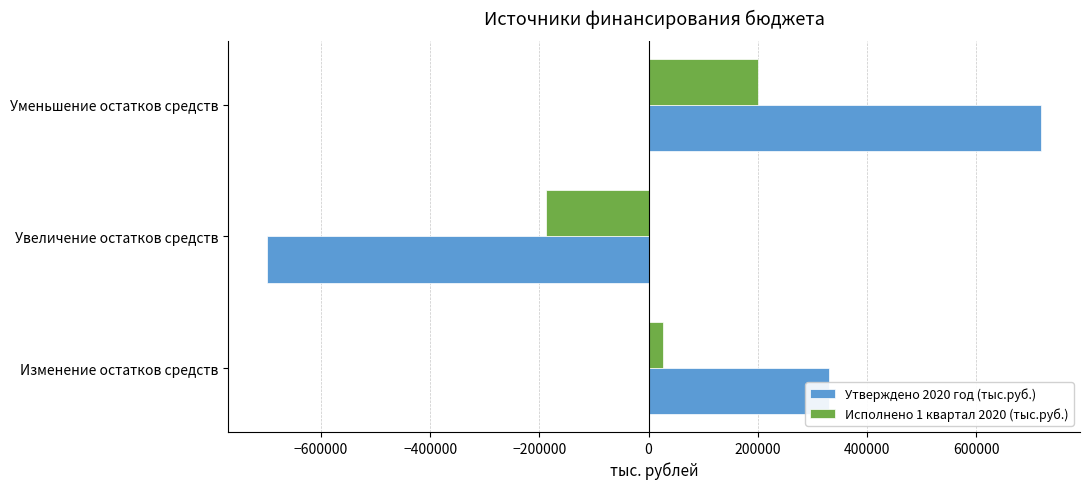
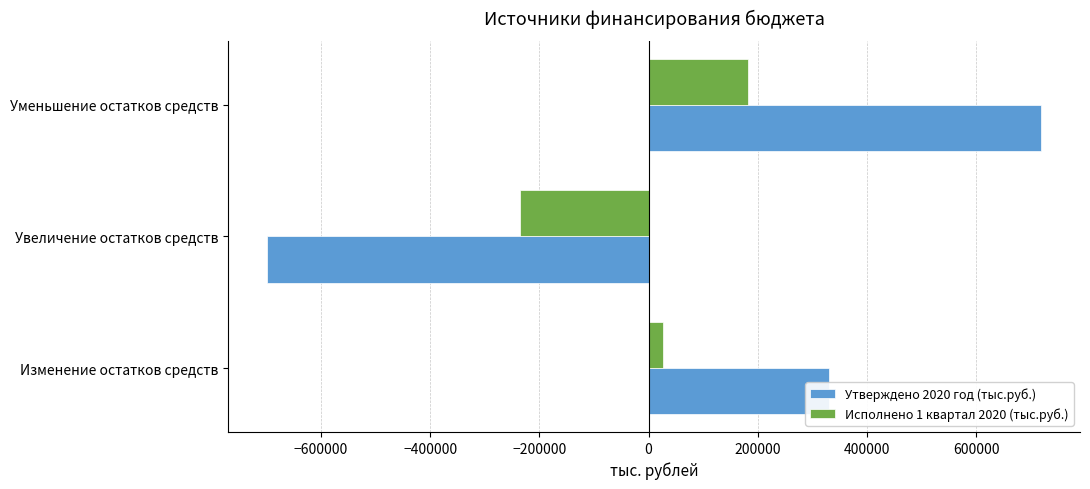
  {
    "Утверждено 2020 год (тыс.руб.)": {
      "Уменьшение остатков средств": 720000,
      "Увеличение остатков средств": -700000
    },
    "Исполнено 1 квартал 2020 (тыс.руб.)": {
-     "Уменьшение остатков средств": 200000,
-     "Увеличение остатков средств": -190000,
+     "Уменьшение остатков средств": 180000,
+     "Увеличение остатков средств": -240000,
      "Изменение остатков средств": 30000
    }
  }
